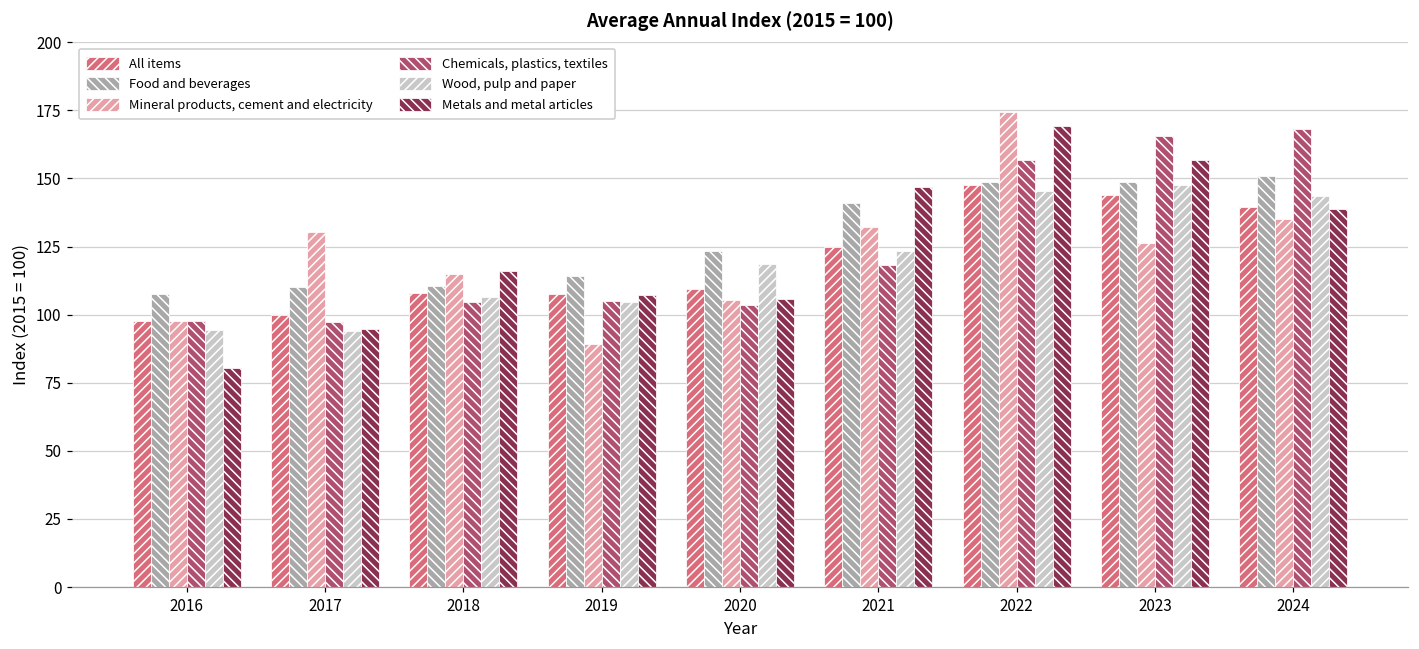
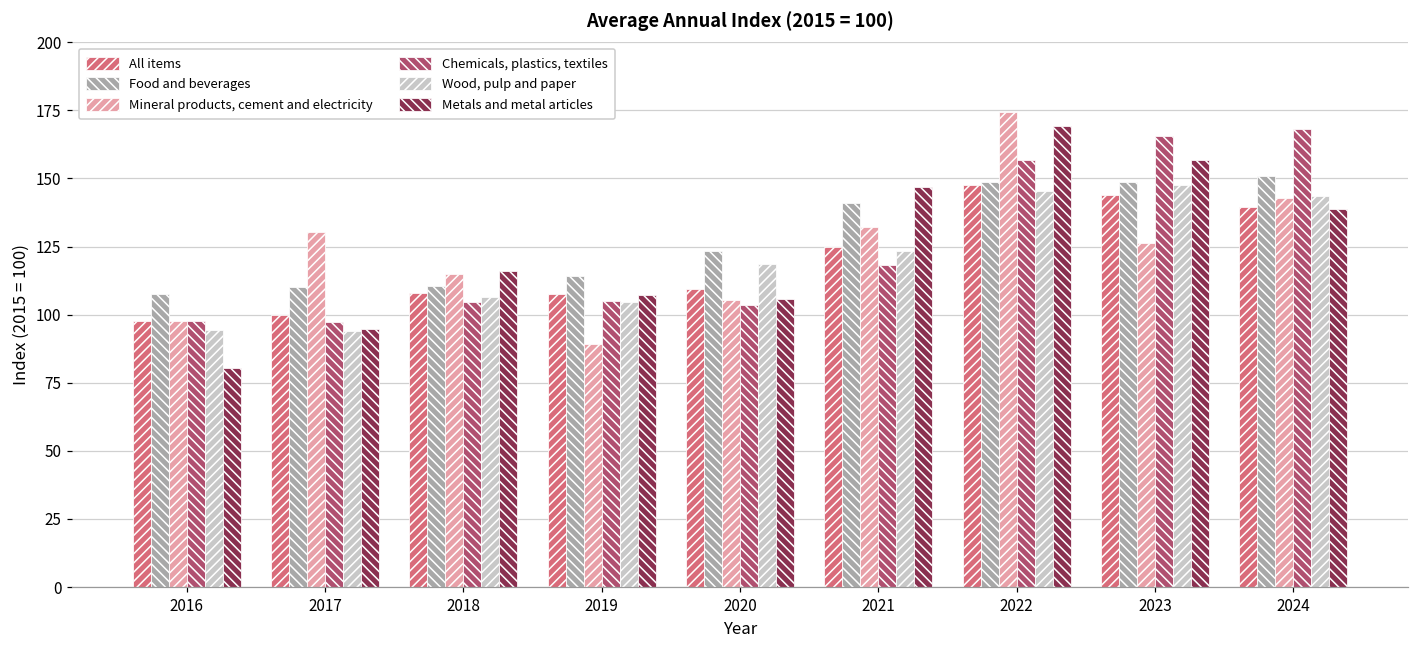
  {
    "Mineral products, cement and electricity": {
      "2016": 98,
      "2017": 130,
      "2018": 115,
      "2019": 89,
      "2020": 105,
      "2021": 132,
      "2022": 174,
      "2023": 126,
-     "2024": 135
+     "2024": 143
    }
  }
